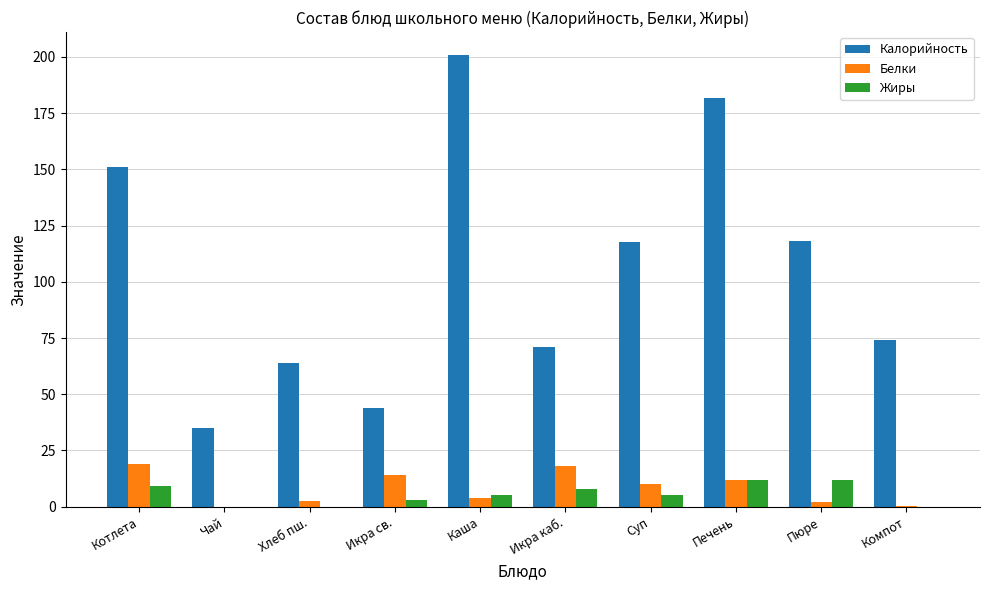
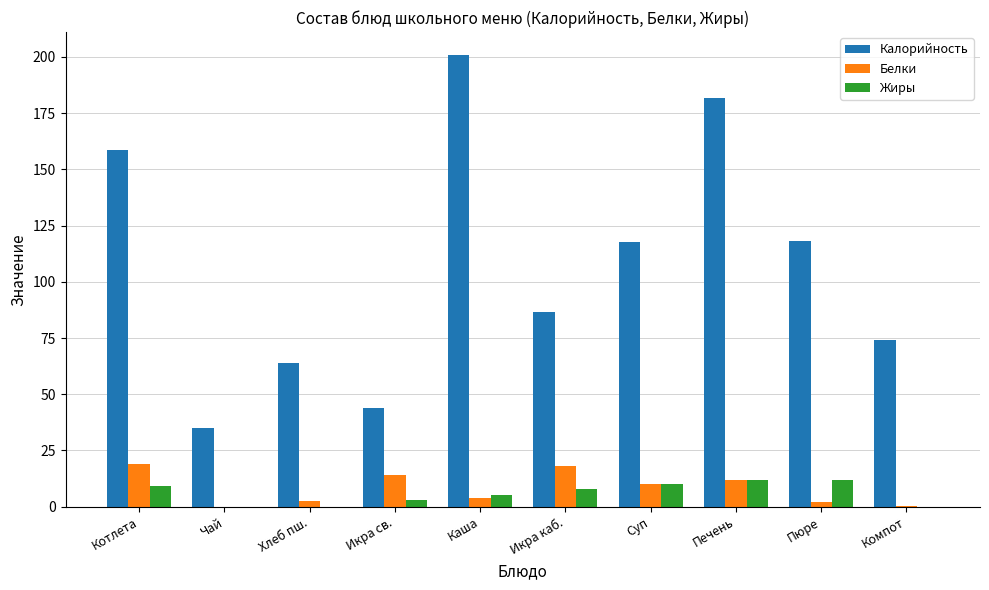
  {
    "Калорийность": {
-     "Котлета": 151,
+     "Котлета": 158,
      "Чай": 35,
      "Хлеб пш.": 64,
      "Икра св.": 44,
      "Каша": 201,
-     "Икра каб.": 71,
+     "Икра каб.": 86,
      "Суп": 118,
      "Печень": 182,
      "Пюре": 118,
      "Компот": 74
    },
    "Белки": {
      "Котлета": 19,
      "Чай": 0,
      "Хлеб пш.": 2,
      "Икра св.": 14,
      "Каша": 4,
      "Икра каб.": 18,
      "Суп": 10,
      "Печень": 12,
      "Пюре": 2
    },
    "Жиры": {
      "Котлета": 9,
      "Чай": 0,
      "Хлеб пш.": 0,
      "Икра св.": 3,
      "Каша": 5,
      "Икра каб.": 8,
-     "Суп": 5,
+     "Суп": 10,
      "Печень": 12,
      "Пюре": 12,
      "Компот": 0
    }
  }
